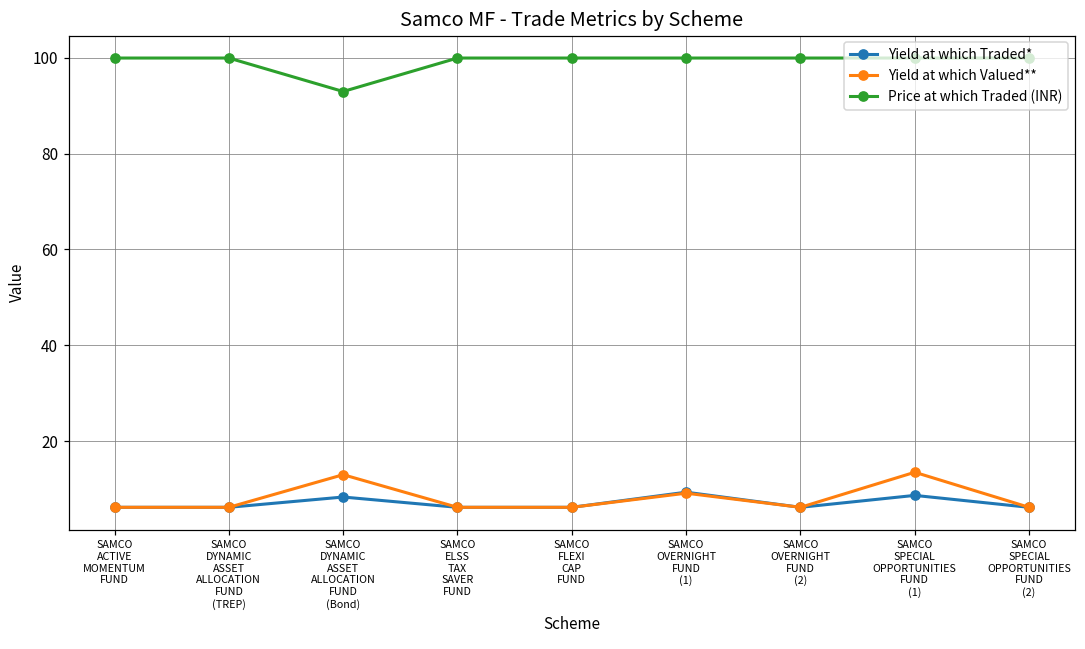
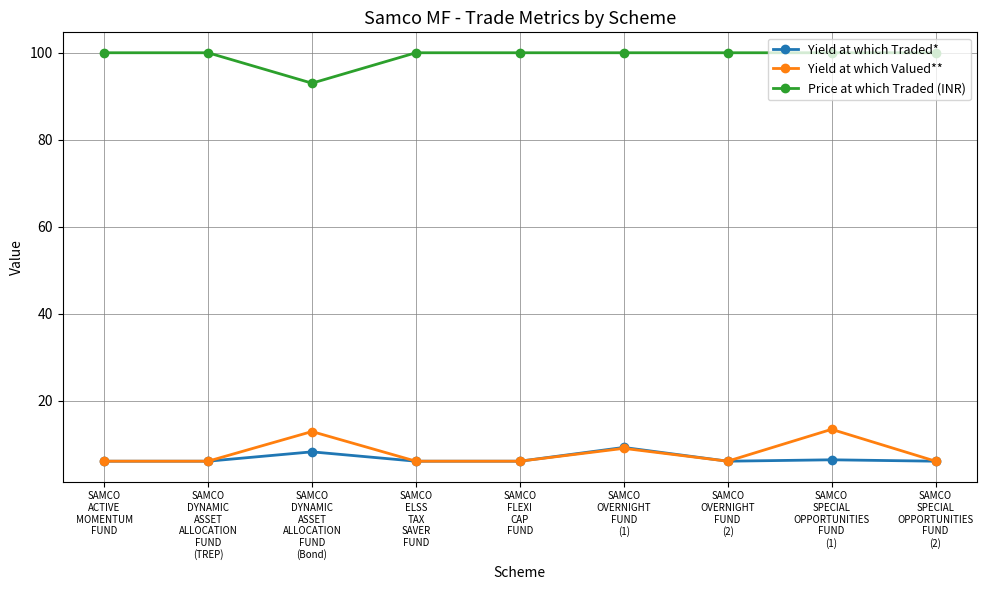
  {
    "Yield at which Traded*": {
      "SAMCO DYNAMIC ASSET ALLOCATION FUND (Bond)": 8,
-     "SAMCO SPECIAL OPPORTUNITIES FUND (1)": 9
+     "SAMCO SPECIAL OPPORTUNITIES FUND (1)": 6
    },
    "Yield at which Valued**": {
      "SAMCO DYNAMIC ASSET ALLOCATION FUND (Bond)": 13,
      "SAMCO SPECIAL OPPORTUNITIES FUND (1)": 13
    },
    "Price at which Traded (INR)": {
      "SAMCO ACTIVE MOMENTUM FUND": 100,
      "SAMCO DYNAMIC ASSET ALLOCATION FUND (TREP)": 100,
      "SAMCO DYNAMIC ASSET ALLOCATION FUND (Bond)": 93,
      "SAMCO ELSS TAX SAVER FUND": 100,
      "SAMCO FLEXI CAP FUND": 100,
      "SAMCO OVERNIGHT FUND (1)": 100,
      "SAMCO OVERNIGHT FUND (2)": 100
    }
  }
